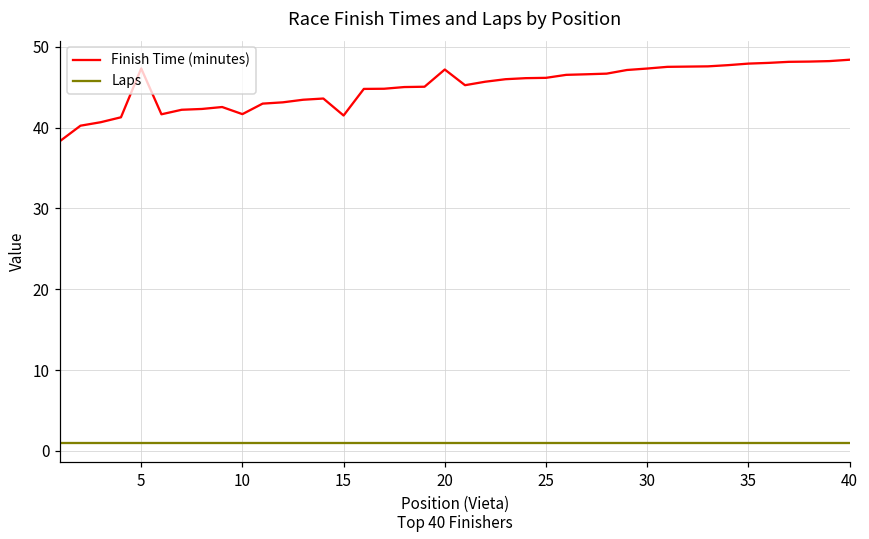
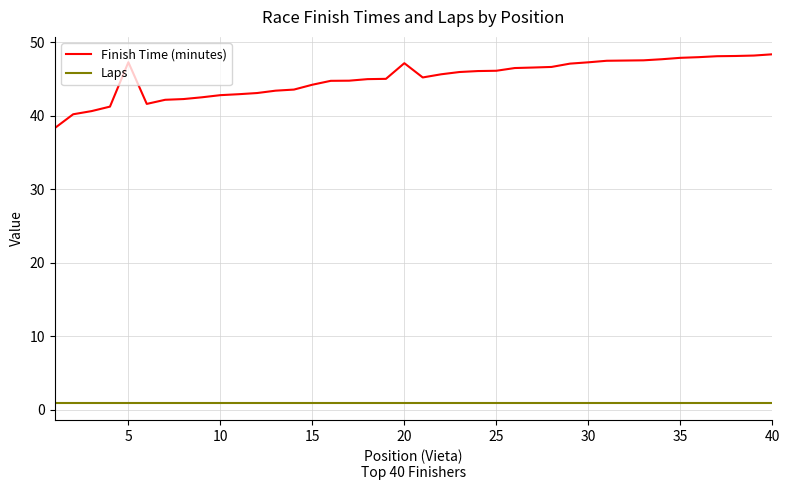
  {
    "Finish Time (minutes)": {
-     "10": 42,
-     "15": 41,
+     "10": 43,
+     "15": 44,
      "20": 47,
      "25": 46,
      "30": 47,
      "35": 48,
      "40": 48
    },
    "Laps": {
      "5": 1,
      "10": 1,
      "15": 1,
      "20": 1,
      "25": 1,
      "30": 1,
      "35": 1,
      "40": 1
    }
  }
